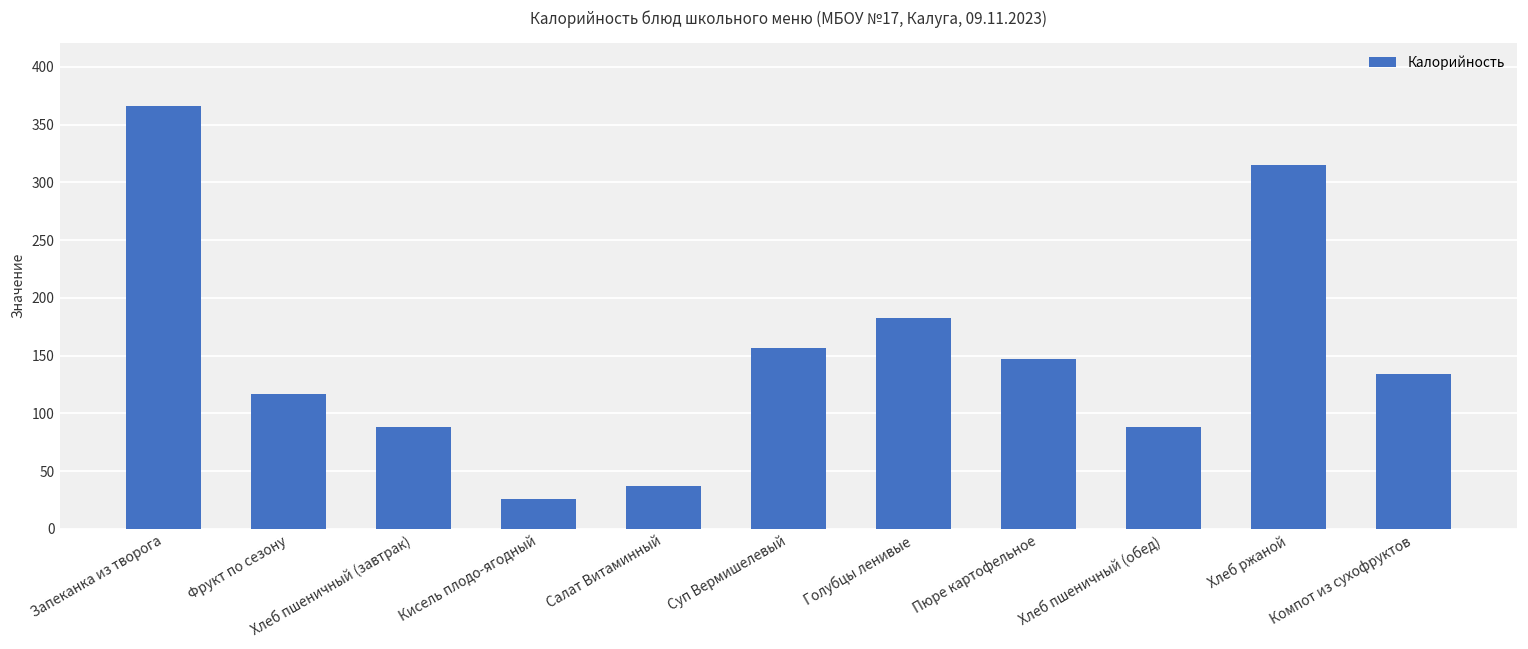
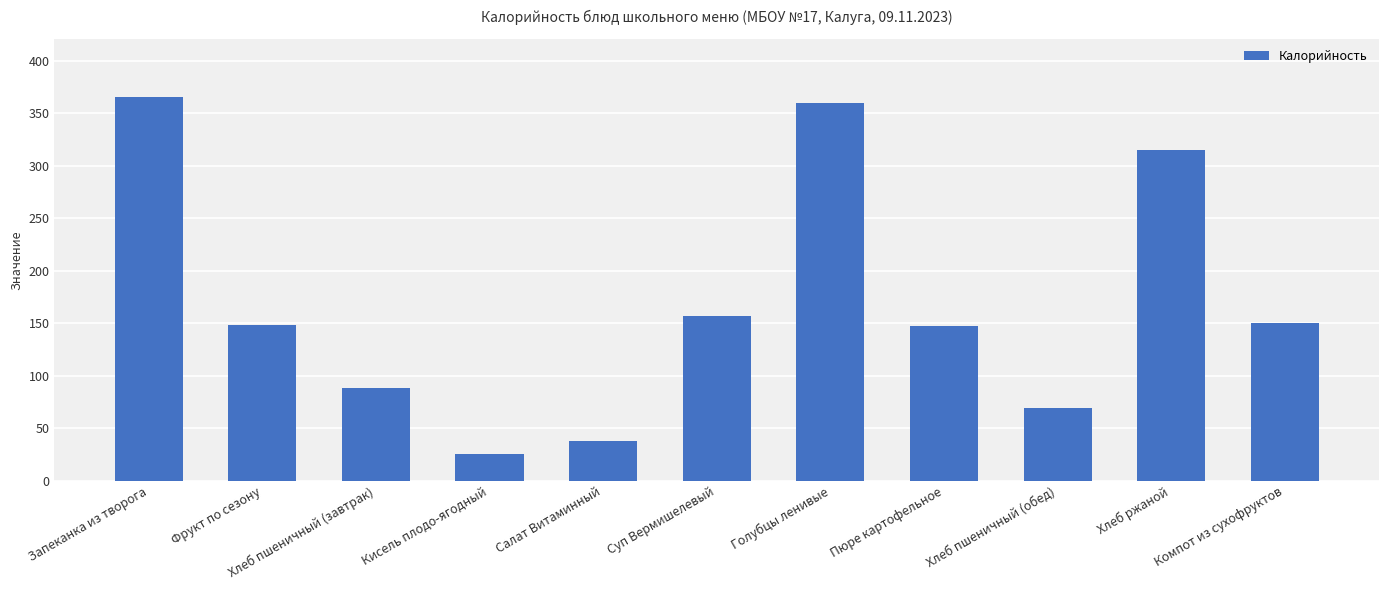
  {
    "Запеканка из творога": 366,
-   "Фрукт по сезону": 117,
+   "Фрукт по сезону": 148,
    "Хлеб пшеничный (завтрак)": 88,
    "Кисель плодо-ягодный": 25,
    "Салат Витаминный": 38,
    "Суп Вермишелевый": 157,
-   "Голубцы ленивые": 182,
+   "Голубцы ленивые": 359,
    "Пюре картофельное": 147,
-   "Хлеб пшеничный (обед)": 88,
+   "Хлеб пшеничный (обед)": 70,
    "Хлеб ржаной": 316,
-   "Компот из сухофруктов": 135
+   "Компот из сухофруктов": 150
  }
